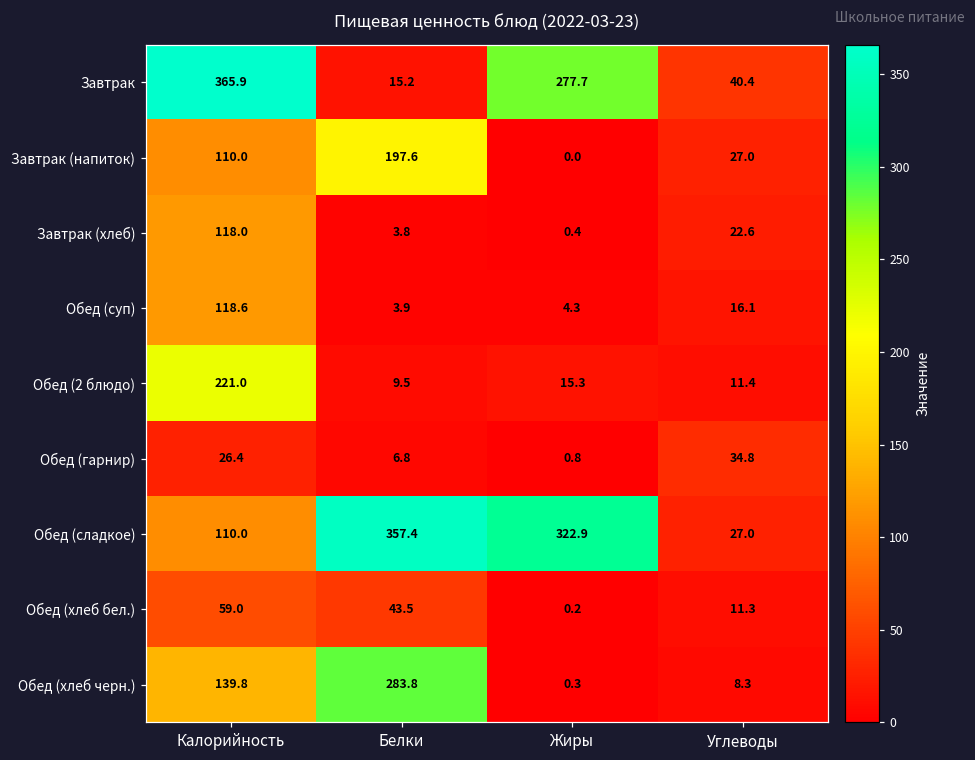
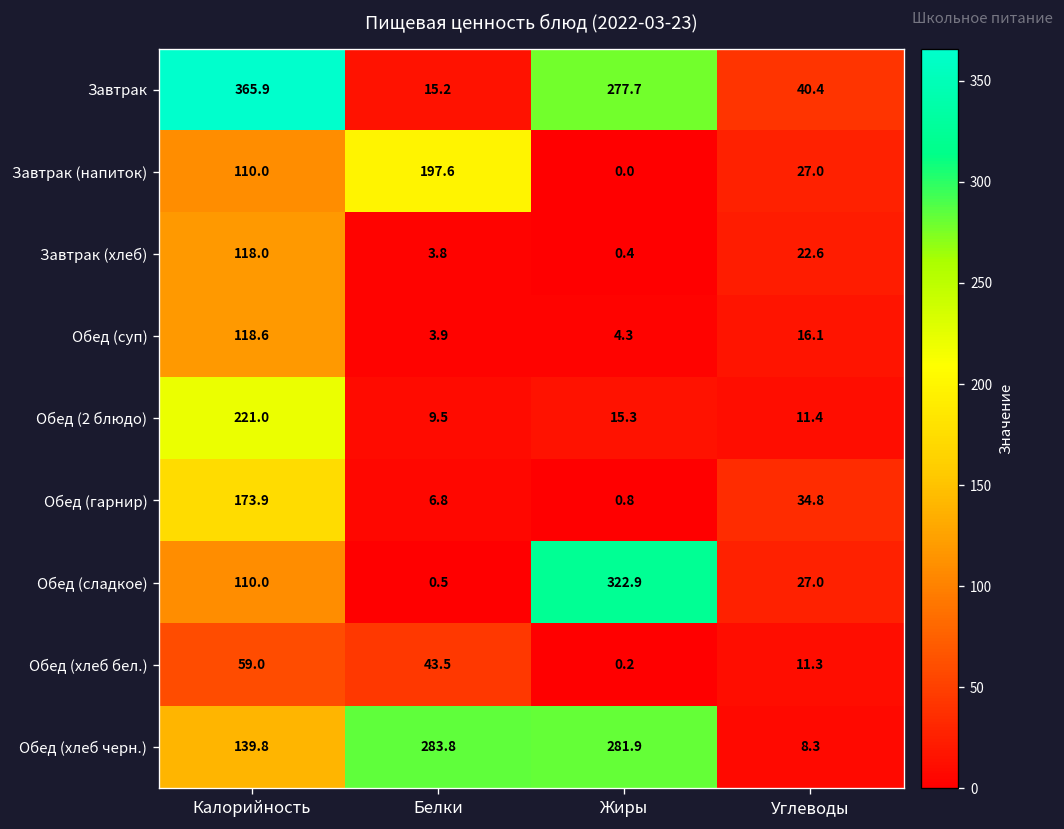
  {
    "Завтрак": {
      "Калорийность": 365.9,
      "Белки": 15.2,
      "Жиры": 277.7,
      "Углеводы": 40.4
    },
    "Завтрак (напиток)": {
      "Калорийность": 110.0,
      "Белки": 197.6,
      "Жиры": 0.0,
      "Углеводы": 27.0
    },
    "Завтрак (хлеб)": {
      "Калорийность": 118.0,
      "Белки": 3.8,
      "Жиры": 0.4,
      "Углеводы": 22.6
    },
    "Обед (суп)": {
      "Калорийность": 118.6,
      "Белки": 3.9,
      "Жиры": 4.3,
      "Углеводы": 16.1
    },
    "Обед (2 блюдо)": {
      "Калорийность": 221.0,
      "Белки": 9.5,
      "Жиры": 15.3,
      "Углеводы": 11.4
    },
    "Обед (гарнир)": {
-     "Калорийность": 26.4,
+     "Калорийность": 173.9,
      "Белки": 6.8,
      "Жиры": 0.8,
      "Углеводы": 34.8
    },
    "Обед (сладкое)": {
      "Калорийность": 110.0,
-     "Белки": 357.4,
+     "Белки": 0.5,
      "Жиры": 322.9,
      "Углеводы": 27.0
    },
    "Обед (хлеб бел.)": {
      "Калорийность": 59.0,
      "Белки": 43.5,
      "Жиры": 0.2,
      "Углеводы": 11.3
    },
    "Обед (хлеб черн.)": {
      "Калорийность": 139.8,
      "Белки": 283.8,
-     "Жиры": 0.3,
+     "Жиры": 281.9,
      "Углеводы": 8.3
    }
  }
